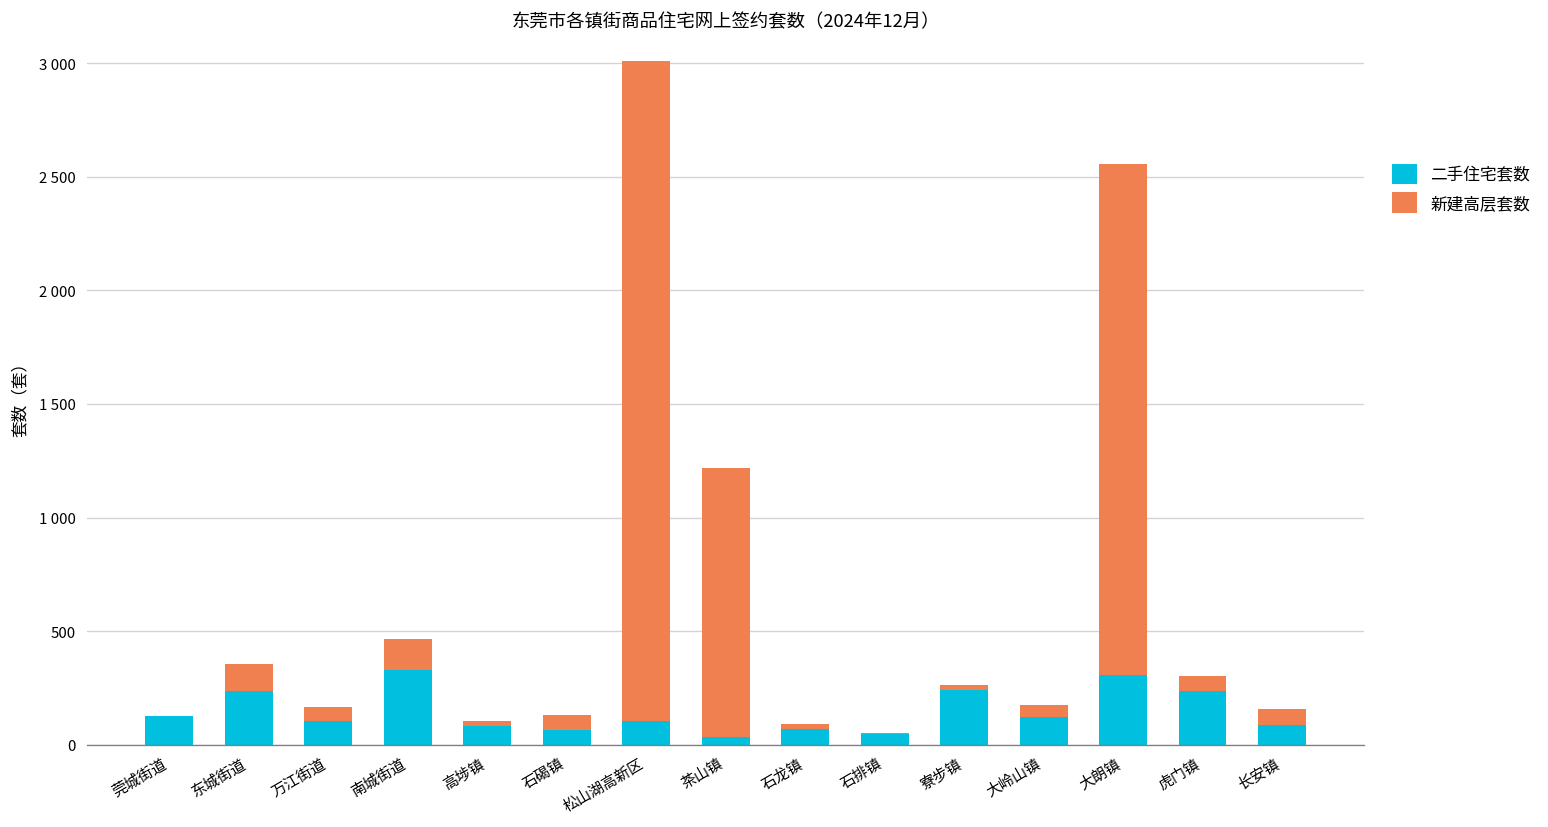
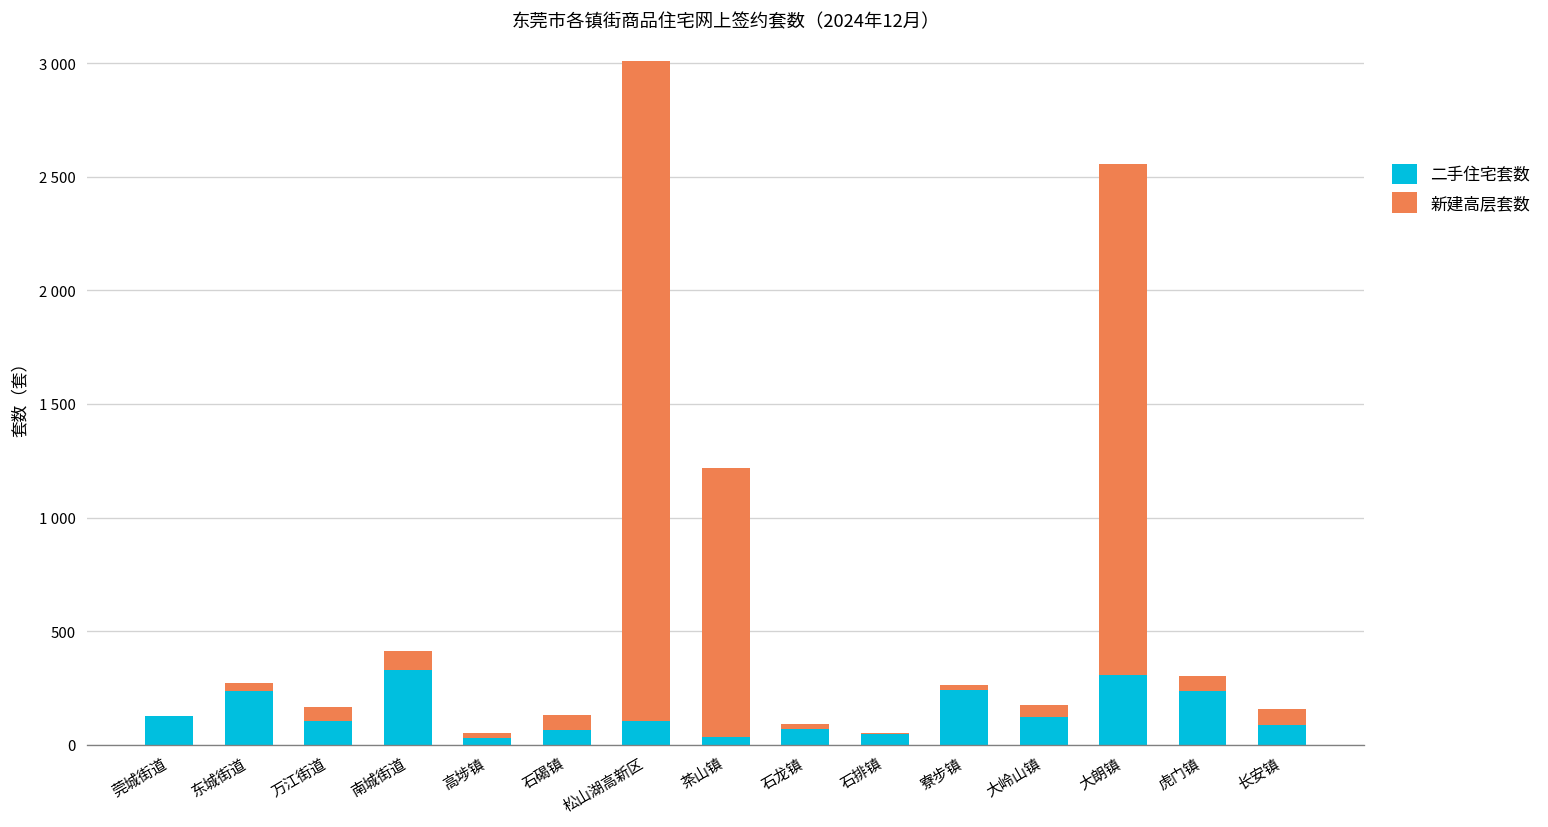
  {
    "二手住宅套数": {
      "莞城街道": 130,
      "东城街道": 240,
      "万江街道": 110,
      "南城街道": 330,
-     "高埗镇": 80,
+     "高埗镇": 30,
      "石碣镇": 60,
      "松山湖高新区": 110,
      "茶山镇": 40,
      "石龙镇": 70,
      "石排镇": 50,
      "寮步镇": 240,
      "大岭山镇": 120,
      "大朗镇": 310,
      "虎门镇": 240,
      "长安镇": 90
    },
    "新建高层套数": {
      "莞城街道": 0,
-     "东城街道": 120,
+     "东城街道": 30,
      "万江街道": 60,
-     "南城街道": 140,
+     "南城街道": 90,
      "高埗镇": 30,
      "石碣镇": 70,
      "松山湖高新区": 2900,
      "茶山镇": 1180,
      "石龙镇": 20,
      "寮步镇": 20,
      "大岭山镇": 50,
      "大朗镇": 2250,
      "虎门镇": 70,
      "长安镇": 70
    }
  }
